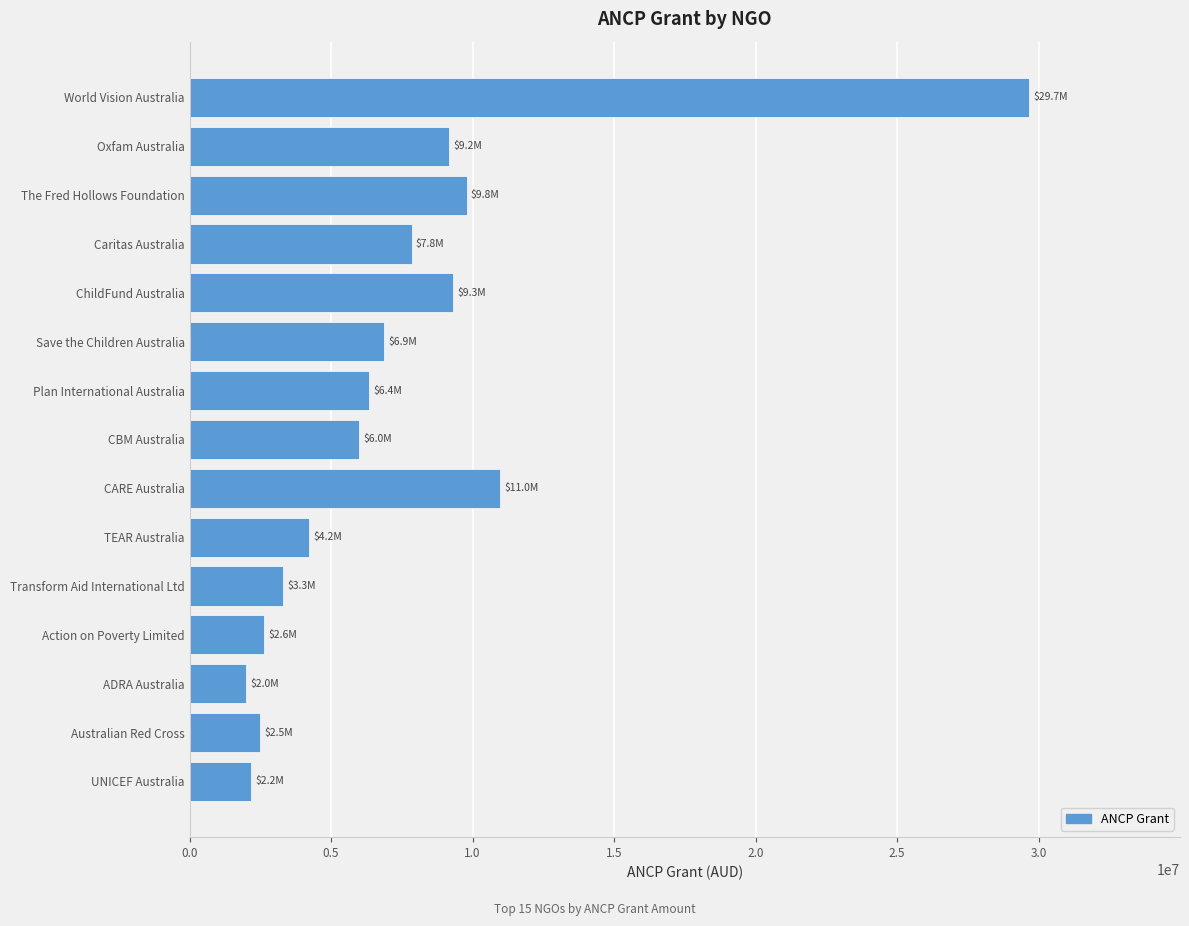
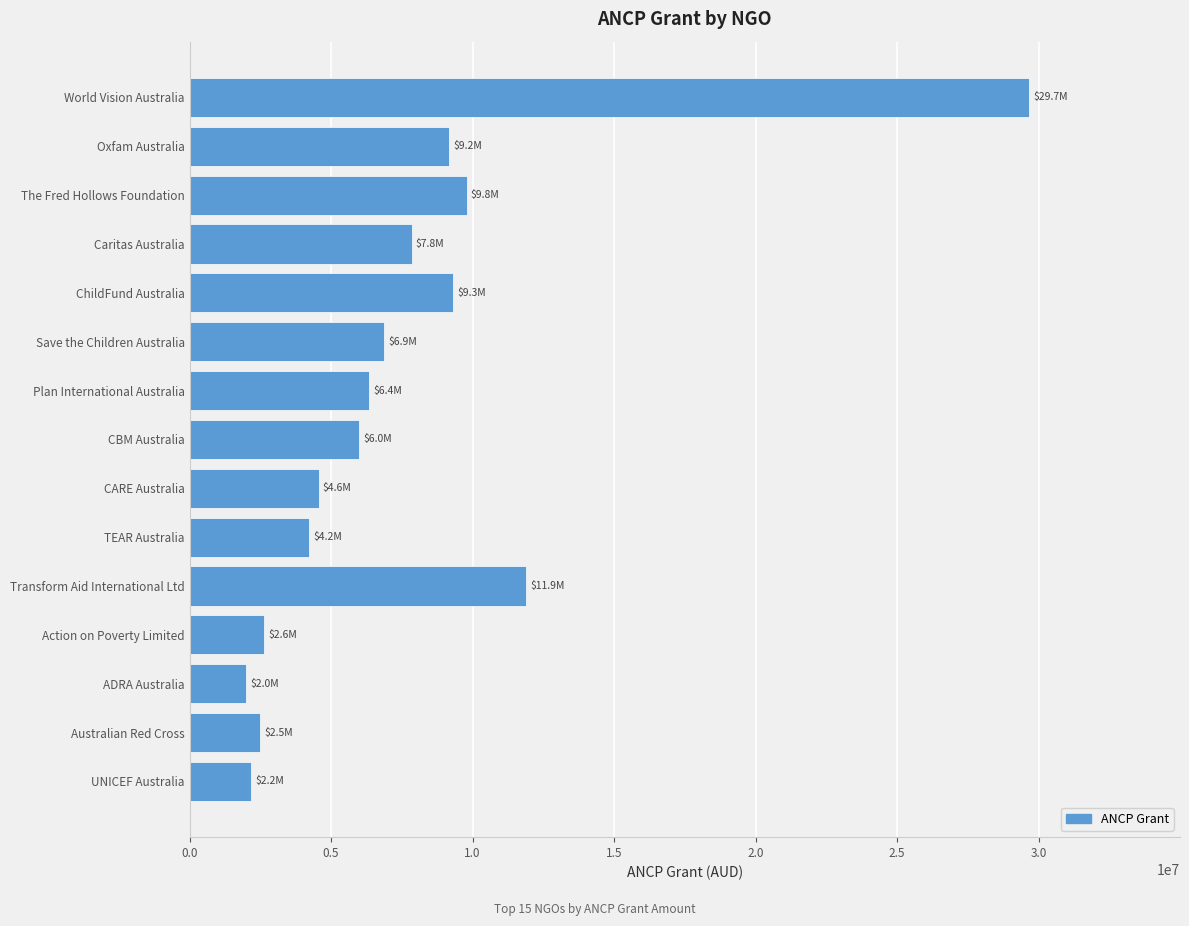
  {
    "World Vision Australia": "$29.7M",
    "Oxfam Australia": "$9.2M",
    "The Fred Hollows Foundation": "$9.8M",
    "Caritas Australia": "$7.8M",
    "ChildFund Australia": "$9.3M",
    "Save the Children Australia": "$6.9M",
    "Plan International Australia": "$6.4M",
    "CBM Australia": "$6.0M",
-   "CARE Australia": "$11.0M",
+   "CARE Australia": "$4.6M",
    "TEAR Australia": "$4.2M",
-   "Transform Aid International Ltd": "$3.3M",
+   "Transform Aid International Ltd": "$11.9M",
    "Action on Poverty Limited": "$2.6M",
    "ADRA Australia": "$2.0M",
    "Australian Red Cross": "$2.5M",
    "UNICEF Australia": "$2.2M"
  }
